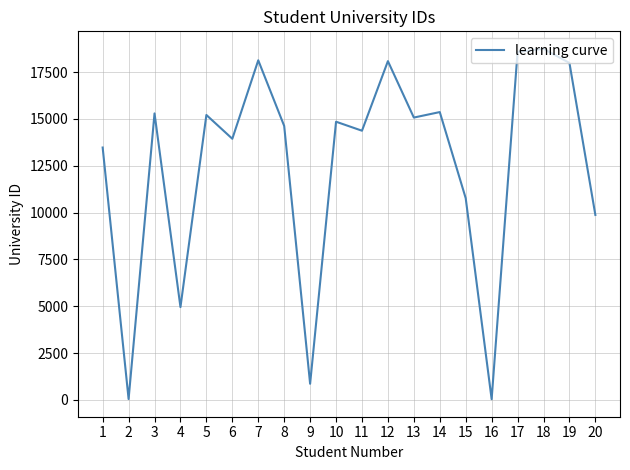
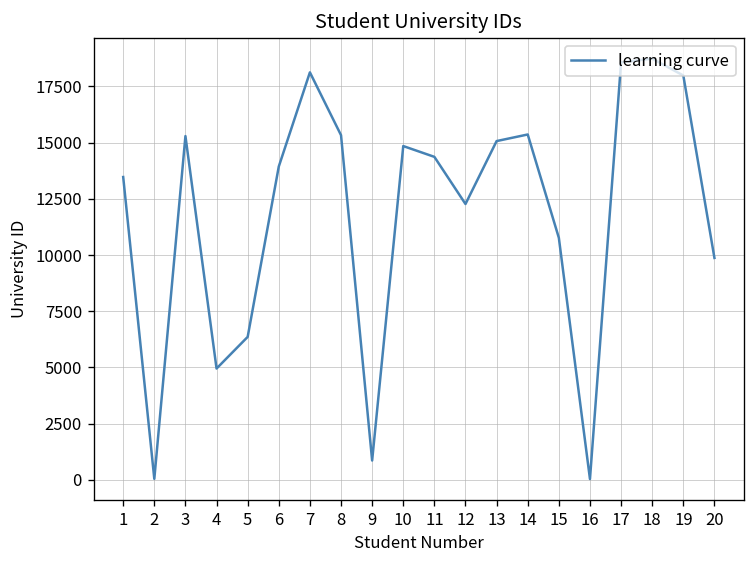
  {
    "1": 13500,
    "2": 0,
    "3": 15300,
    "4": 5000,
-   "5": 15200,
+   "5": 6400,
    "6": 13900,
    "7": 18100,
-   "8": 14600,
+   "8": 15300,
    "9": 900,
    "10": 14800,
    "11": 14400,
-   "12": 18100,
+   "12": 12300,
    "13": 15100,
    "14": 15400,
    "15": 10800,
    "16": 0,
    "20": 9900
  }
